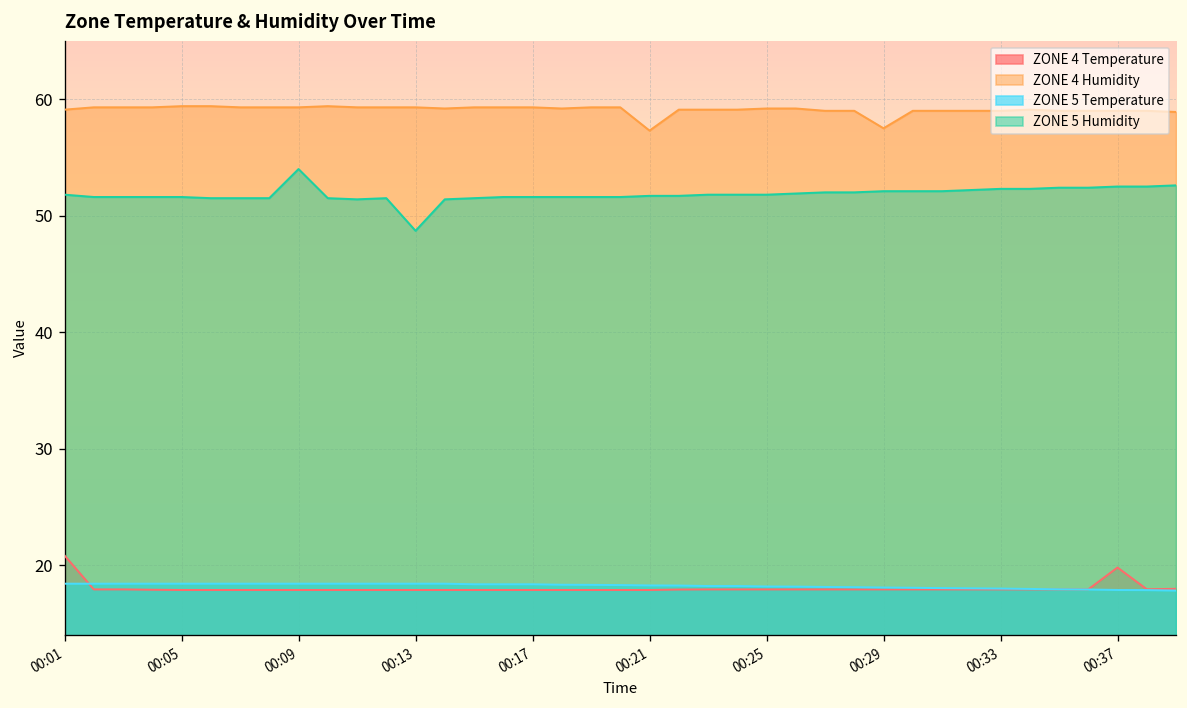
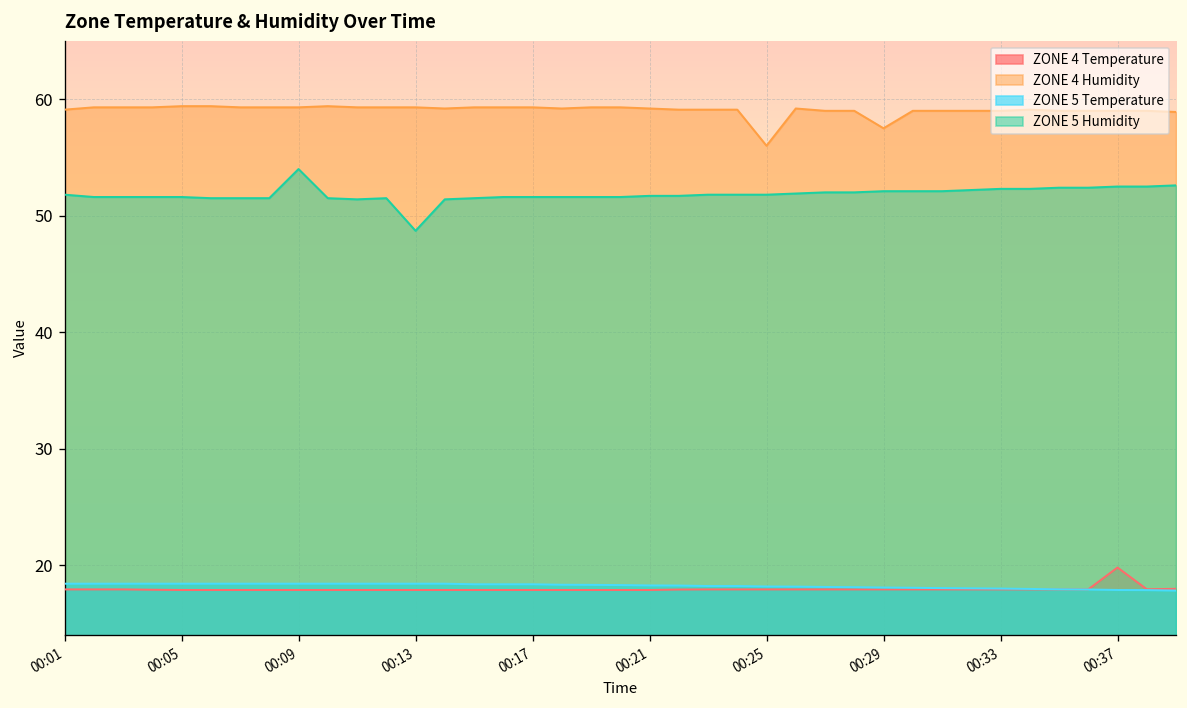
  {
    "ZONE 4 Temperature": {
-     "00:01": 21,
+     "00:01": 18,
      "00:05": 18,
      "00:09": 18,
      "00:13": 18,
      "00:17": 18,
      "00:21": 18,
      "00:37": 20
    },
    "ZONE 4 Humidity": {
      "00:01": 59,
      "00:05": 59,
      "00:09": 59,
      "00:13": 59,
      "00:17": 59,
-     "00:21": 57,
-     "00:25": 59,
+     "00:21": 59,
+     "00:25": 56,
      "00:29": 58
    },
    "ZONE 5 Temperature": {
      "00:01": 18,
      "00:05": 18,
      "00:09": 18,
      "00:13": 18,
      "00:17": 18,
      "00:21": 18,
      "00:37": 18
    },
    "ZONE 5 Humidity": {
      "00:01": 52,
      "00:05": 52,
      "00:09": 54,
      "00:13": 49,
      "00:17": 52,
      "00:21": 52,
      "00:25": 52,
      "00:29": 52,
      "00:33": 52,
      "00:37": 53
    }
  }
